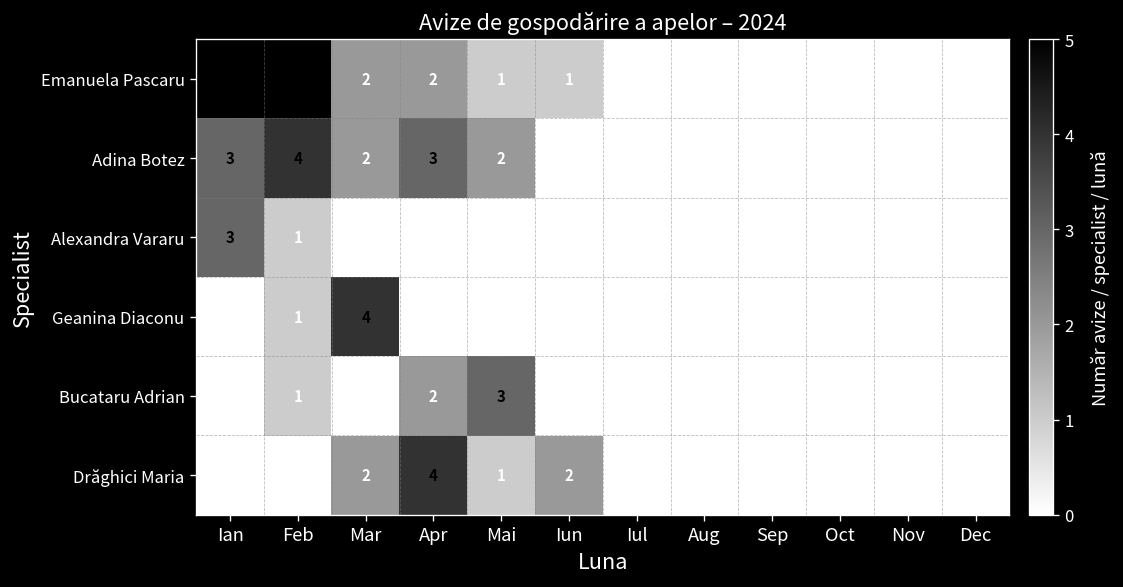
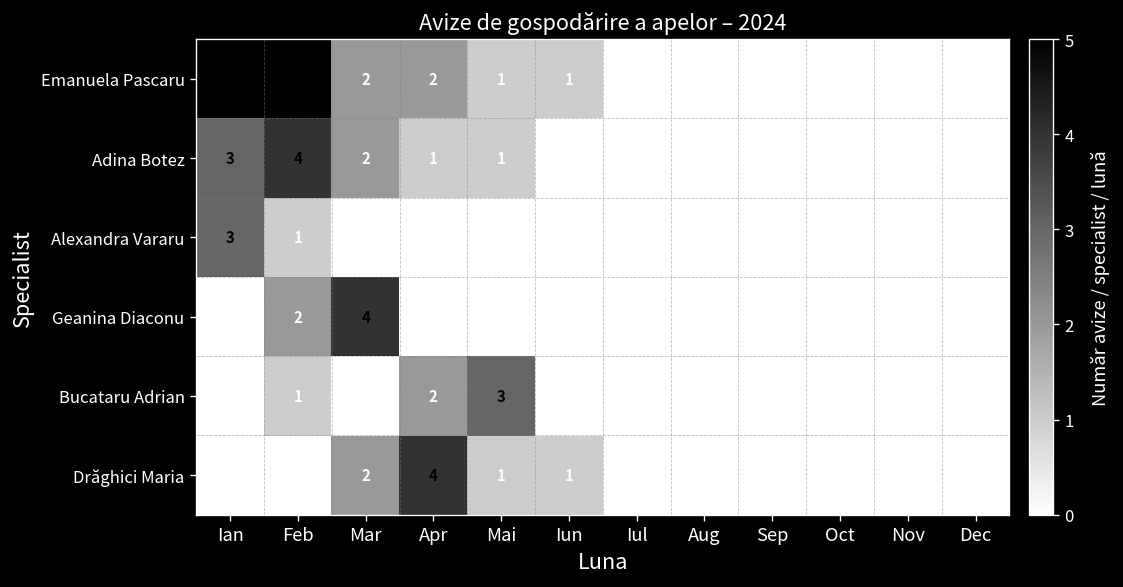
  {
    "Emanuela Pascaru": {
      "Mar": 2,
      "Apr": 2,
      "Mai": 1,
      "Iun": 1
    },
    "Adina Botez": {
      "Ian": 3,
      "Feb": 4,
      "Mar": 2,
-     "Apr": 3,
-     "Mai": 2
+     "Apr": 1,
+     "Mai": 1
    },
    "Alexandra Vararu": {
      "Ian": 3,
      "Feb": 1
    },
    "Geanina Diaconu": {
-     "Feb": 1,
+     "Feb": 2,
      "Mar": 4
    },
    "Bucataru Adrian": {
      "Feb": 1,
      "Apr": 2,
      "Mai": 3
    },
    "Drăghici Maria": {
      "Mar": 2,
      "Apr": 4,
      "Mai": 1,
-     "Iun": 2
+     "Iun": 1
    }
  }
